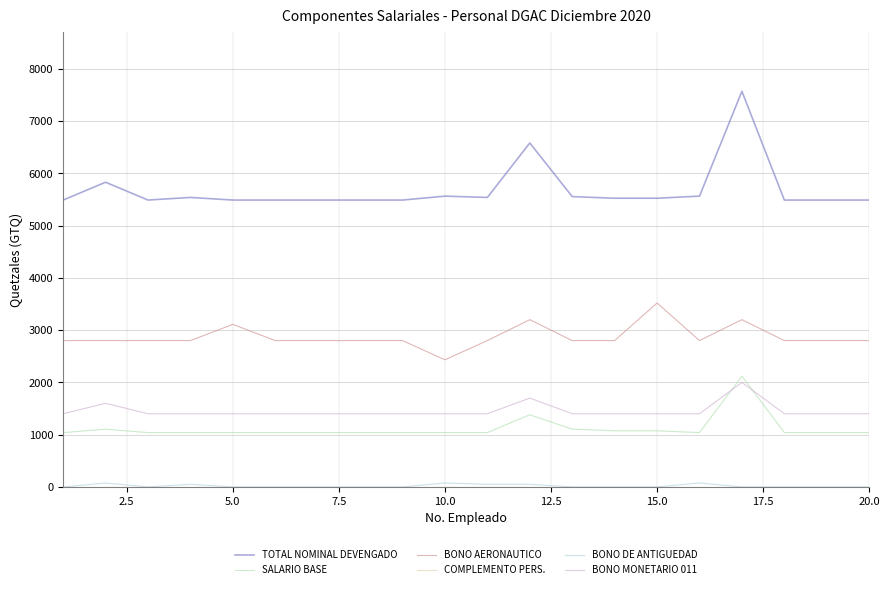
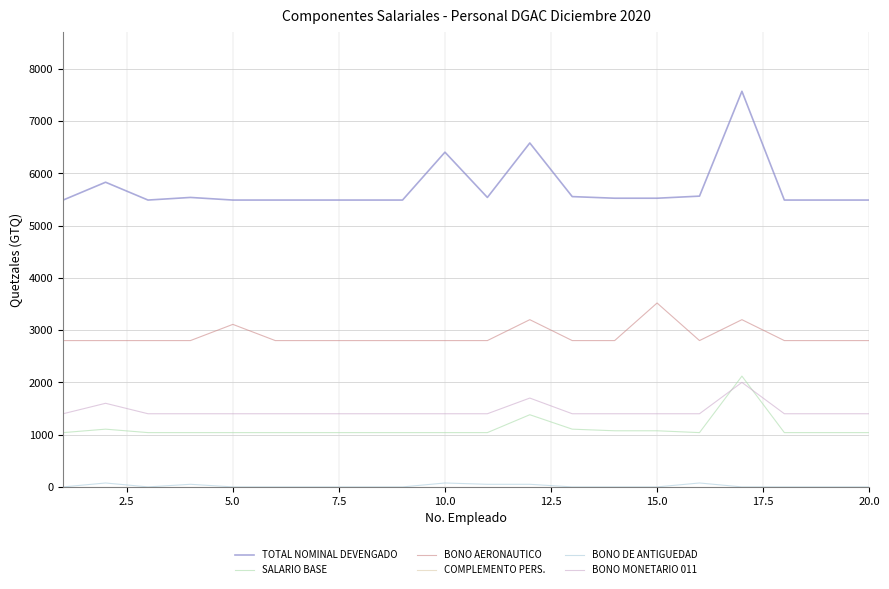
  {
    "TOTAL NOMINAL DEVENGADO": {
      "5.0": 5500,
-     "10.0": 5600,
+     "10.0": 6400,
      "15.0": 5500,
      "20.0": 5500
    },
    "BONO AERONAUTICO": {
      "5.0": 3100,
-     "10.0": 2400,
+     "10.0": 2800,
      "15.0": 3500,
      "20.0": 2800
    }
  }
